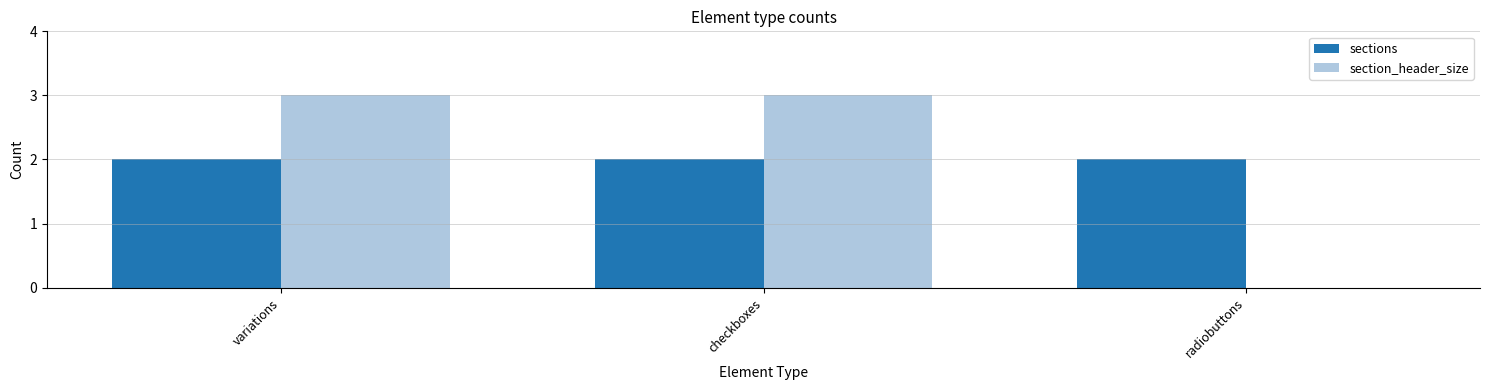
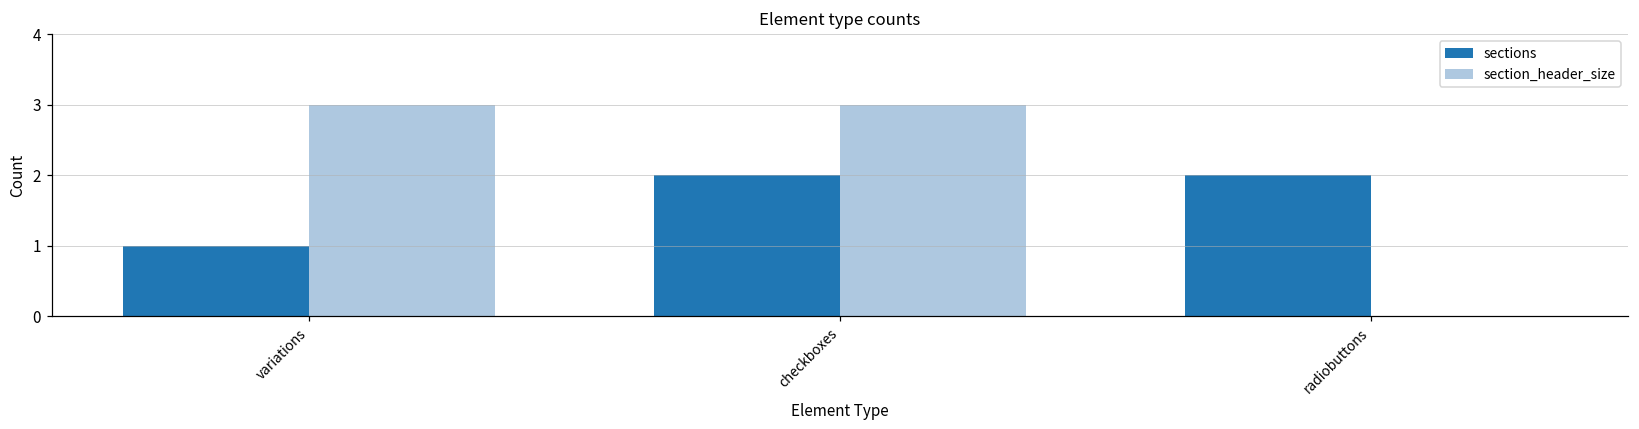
  {
    "sections": {
-     "variations": 2,
+     "variations": 1,
      "checkboxes": 2,
      "radiobuttons": 2
    },
    "section_header_size": {
      "variations": 3,
      "checkboxes": 3,
      "radiobuttons": 0
    }
  }
